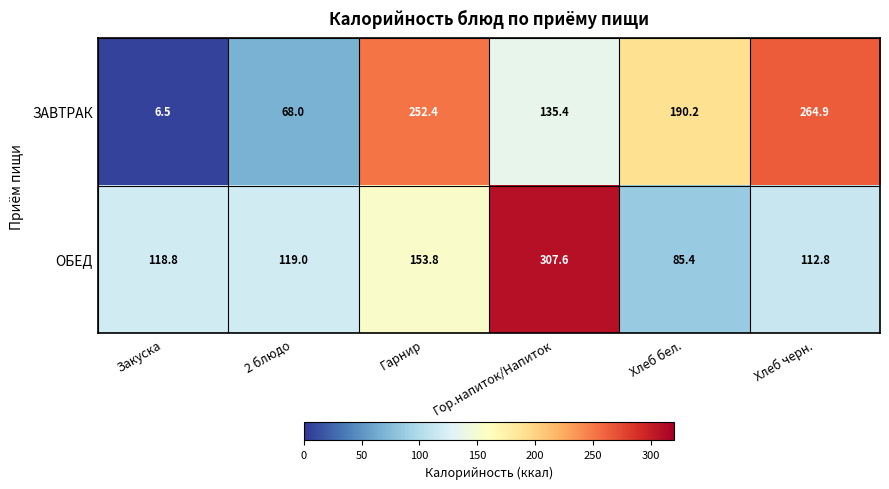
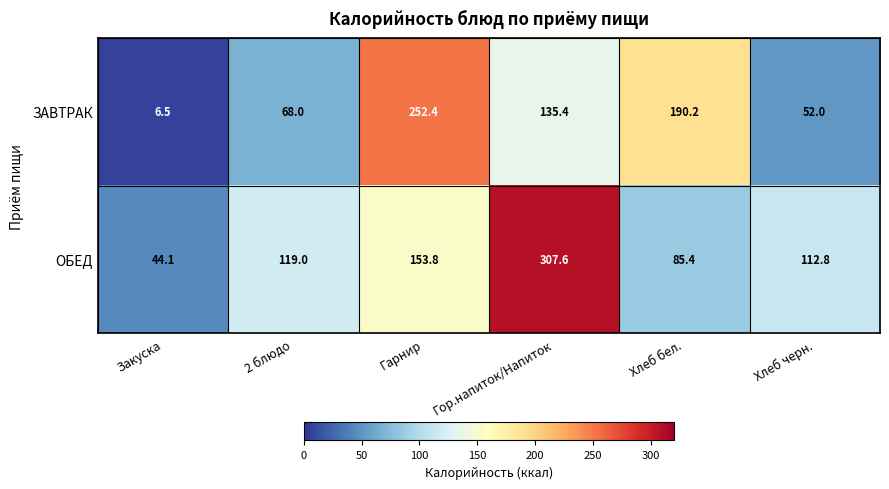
  {
    "ЗАВТРАК": {
      "Закуска": 6.5,
      "2 блюдо": 68.0,
      "Гарнир": 252.4,
      "Гор.напиток/Напиток": 135.4,
      "Хлеб бел.": 190.2,
-     "Хлеб черн.": 264.9
+     "Хлеб черн.": 52.0
    },
    "ОБЕД": {
-     "Закуска": 118.8,
+     "Закуска": 44.1,
      "2 блюдо": 119.0,
      "Гарнир": 153.8,
      "Гор.напиток/Напиток": 307.6,
      "Хлеб бел.": 85.4,
      "Хлеб черн.": 112.8
    }
  }
